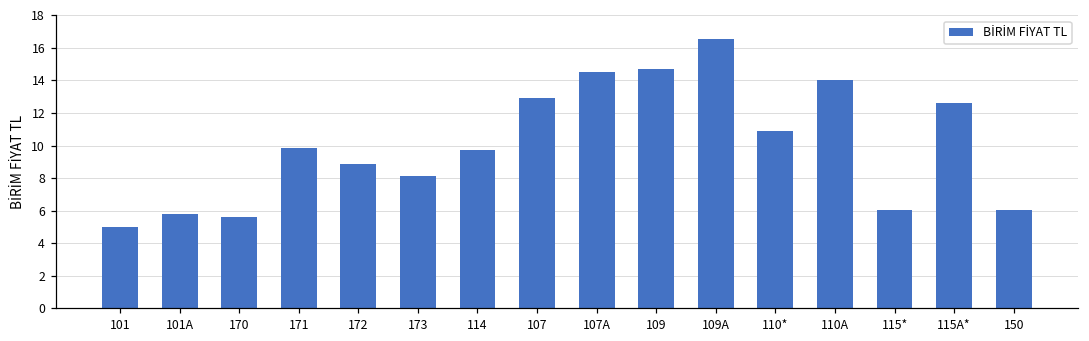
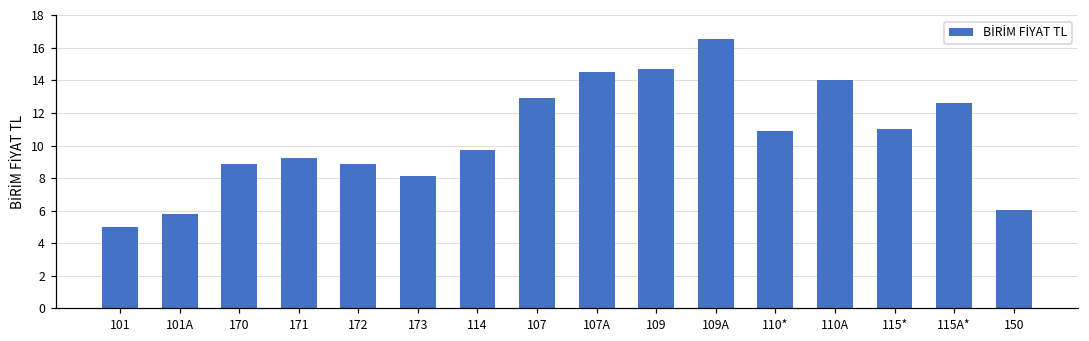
  {
    "101": 5.0,
    "101A": 5.8,
-   "170": 5.6,
-   "171": 9.8,
+   "170": 8.9,
+   "171": 9.2,
    "172": 8.9,
    "173": 8.1,
    "114": 9.7,
    "107": 12.9,
    "107A": 14.5,
    "109": 14.7,
    "109A": 16.6,
    "110*": 10.9,
    "110A": 14.0,
-   "115*": 6.1,
+   "115*": 11.0,
    "115A*": 12.6,
    "150": 6.1
  }
